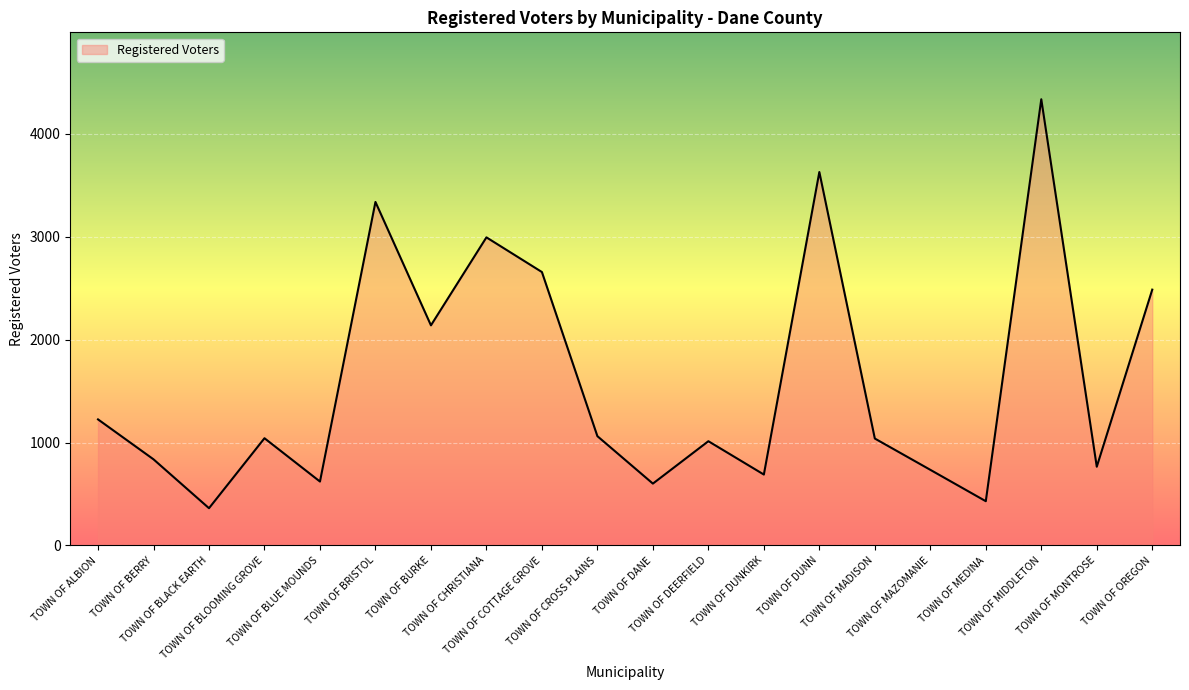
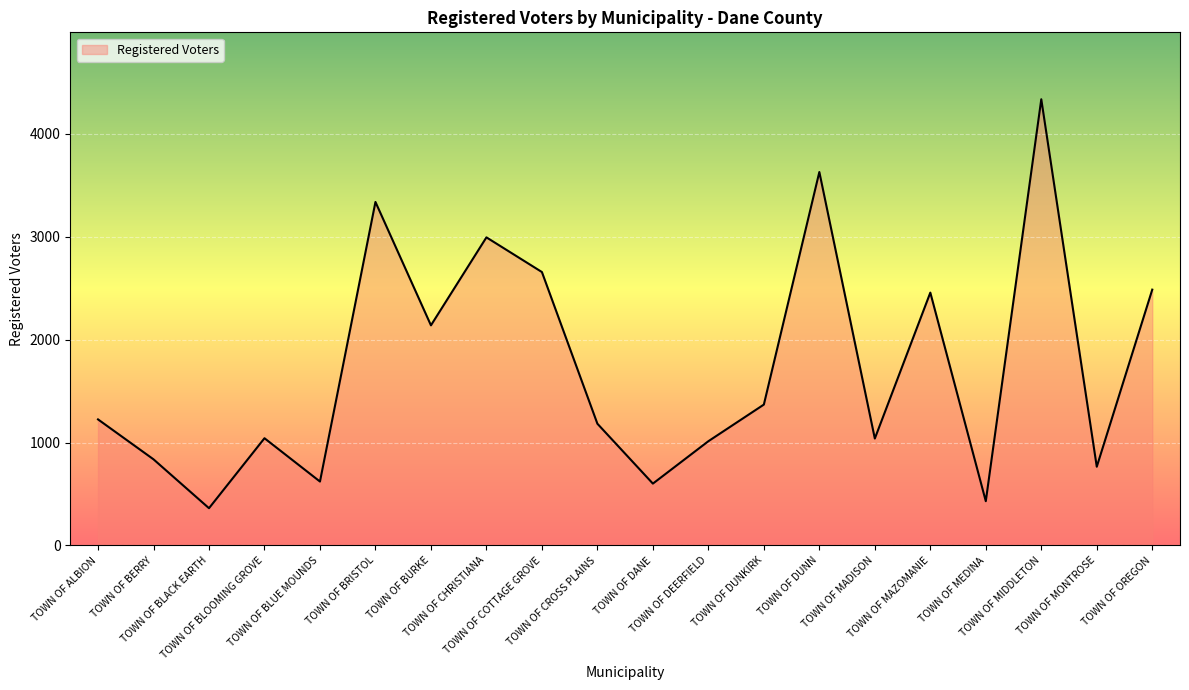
  {
    "TOWN OF ALBION": 1230,
    "TOWN OF BERRY": 840,
    "TOWN OF BLACK EARTH": 360,
    "TOWN OF BLOOMING GROVE": 1040,
    "TOWN OF BLUE MOUNDS": 620,
    "TOWN OF BRISTOL": 3340,
    "TOWN OF BURKE": 2140,
    "TOWN OF CHRISTIANA": 2990,
    "TOWN OF COTTAGE GROVE": 2660,
-   "TOWN OF CROSS PLAINS": 1060,
+   "TOWN OF CROSS PLAINS": 1180,
    "TOWN OF DANE": 600,
    "TOWN OF DEERFIELD": 1010,
-   "TOWN OF DUNKIRK": 690,
+   "TOWN OF DUNKIRK": 1370,
    "TOWN OF DUNN": 3630,
    "TOWN OF MADISON": 1040,
-   "TOWN OF MAZOMANIE": 740,
+   "TOWN OF MAZOMANIE": 2460,
    "TOWN OF MEDINA": 430,
    "TOWN OF MIDDLETON": 4340,
    "TOWN OF MONTROSE": 770,
    "TOWN OF OREGON": 2490
  }
